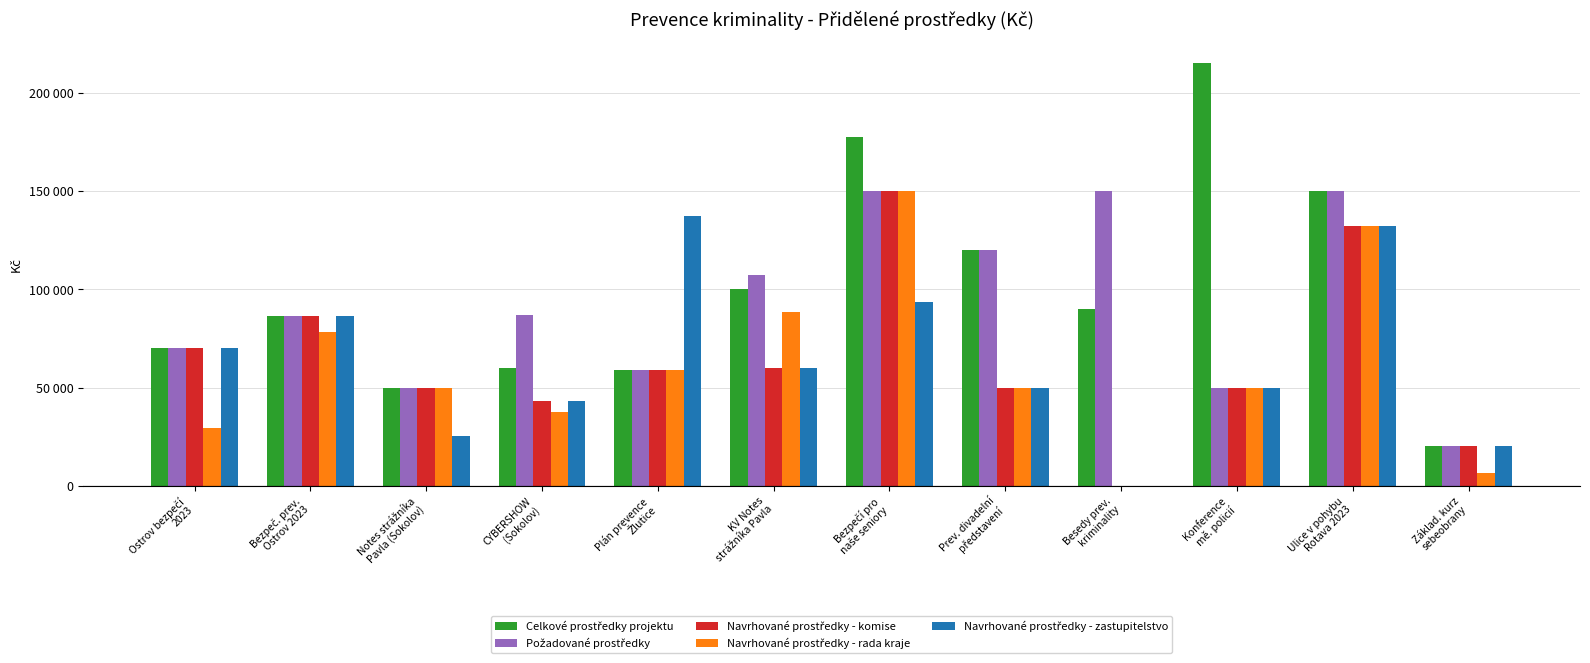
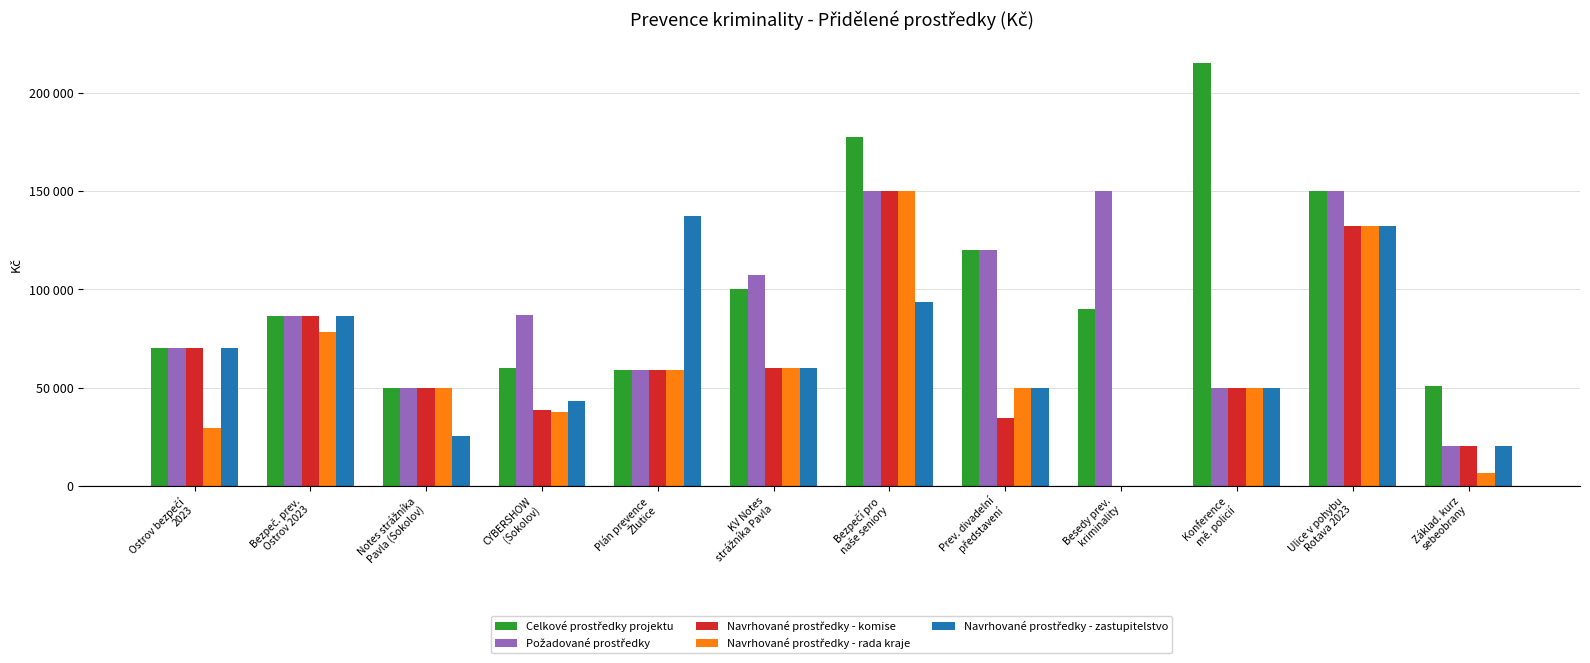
  {
    "Celkové prostředky projektu": {
      "Ostrov bezpečí 2023": 70000,
      "Bezpeč. prev. Ostrov 2023": 86000,
      "Notes strážníka Pavla (Sokolov)": 50000,
      "CYBERSHOW (Sokolov)": 60000,
      "Plán prevence Žlutice": 59000,
      "KV Notes strážníka Pavla": 100000,
      "Bezpečí pro naše seniory": 177000,
      "Prev. divadelní představení": 120000,
      "Besedy prev. kriminality": 90000,
      "Konference mě. policií": 215000,
      "Ulice v pohybu Rotava 2023": 150000,
-     "Základ. kurz sebeobrany": 21000
+     "Základ. kurz sebeobrany": 51000
    },
    "Požadované prostředky": {
      "Ostrov bezpečí 2023": 70000,
      "Bezpeč. prev. Ostrov 2023": 86000,
      "Notes strážníka Pavla (Sokolov)": 50000,
      "CYBERSHOW (Sokolov)": 87000,
      "Plán prevence Žlutice": 59000,
      "KV Notes strážníka Pavla": 107000,
      "Bezpečí pro naše seniory": 150000,
      "Prev. divadelní představení": 120000,
      "Besedy prev. kriminality": 150000,
      "Konference mě. policií": 50000,
      "Ulice v pohybu Rotava 2023": 150000,
      "Základ. kurz sebeobrany": 21000
    },
    "Navrhované prostředky - komise": {
      "Ostrov bezpečí 2023": 70000,
      "Bezpeč. prev. Ostrov 2023": 86000,
      "Notes strážníka Pavla (Sokolov)": 50000,
-     "CYBERSHOW (Sokolov)": 43000,
+     "CYBERSHOW (Sokolov)": 38000,
      "Plán prevence Žlutice": 59000,
      "KV Notes strážníka Pavla": 60000,
      "Bezpečí pro naše seniory": 150000,
-     "Prev. divadelní představení": 50000,
+     "Prev. divadelní představení": 34000,
      "Besedy prev. kriminality": 0,
      "Konference mě. policií": 50000,
      "Ulice v pohybu Rotava 2023": 132000,
      "Základ. kurz sebeobrany": 21000
    },
    "Navrhované prostředky - rada kraje": {
      "Ostrov bezpečí 2023": 29000,
      "Bezpeč. prev. Ostrov 2023": 78000,
      "Notes strážníka Pavla (Sokolov)": 50000,
      "CYBERSHOW (Sokolov)": 38000,
      "Plán prevence Žlutice": 59000,
-     "KV Notes strážníka Pavla": 88000,
+     "KV Notes strážníka Pavla": 60000,
      "Bezpečí pro naše seniory": 150000,
      "Prev. divadelní představení": 50000,
      "Besedy prev. kriminality": 0,
      "Konference mě. policií": 50000,
      "Ulice v pohybu Rotava 2023": 132000,
      "Základ. kurz sebeobrany": 7000
    },
    "Navrhované prostředky - zastupitelstvo": {
      "Ostrov bezpečí 2023": 70000,
      "Bezpeč. prev. Ostrov 2023": 86000,
      "Notes strážníka Pavla (Sokolov)": 26000,
      "CYBERSHOW (Sokolov)": 43000,
      "Plán prevence Žlutice": 137000,
      "KV Notes strážníka Pavla": 60000,
      "Bezpečí pro naše seniory": 94000,
      "Prev. divadelní představení": 50000,
      "Besedy prev. kriminality": 0,
      "Konference mě. policií": 50000,
      "Ulice v pohybu Rotava 2023": 132000,
      "Základ. kurz sebeobrany": 21000
    }
  }
